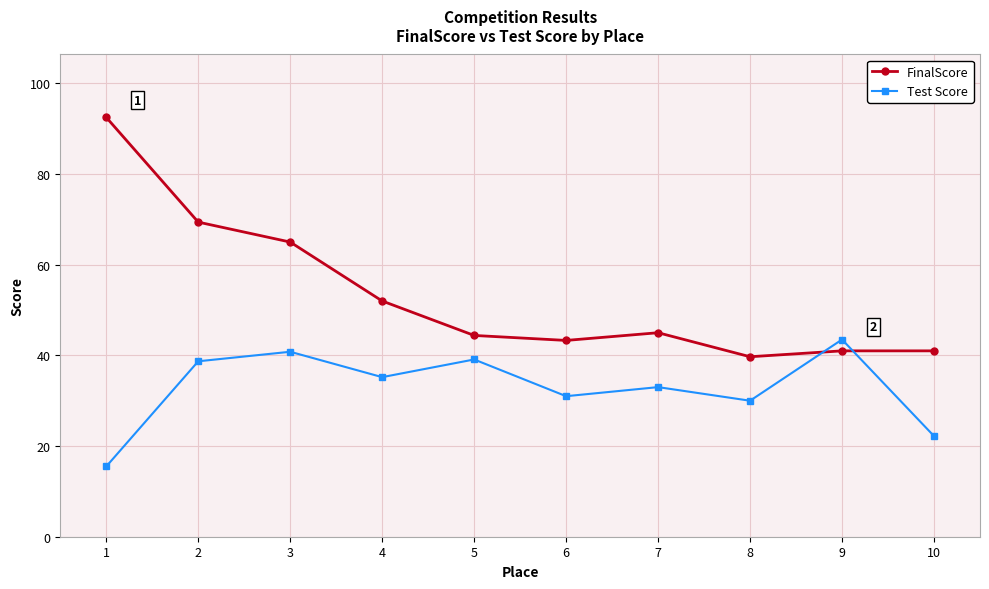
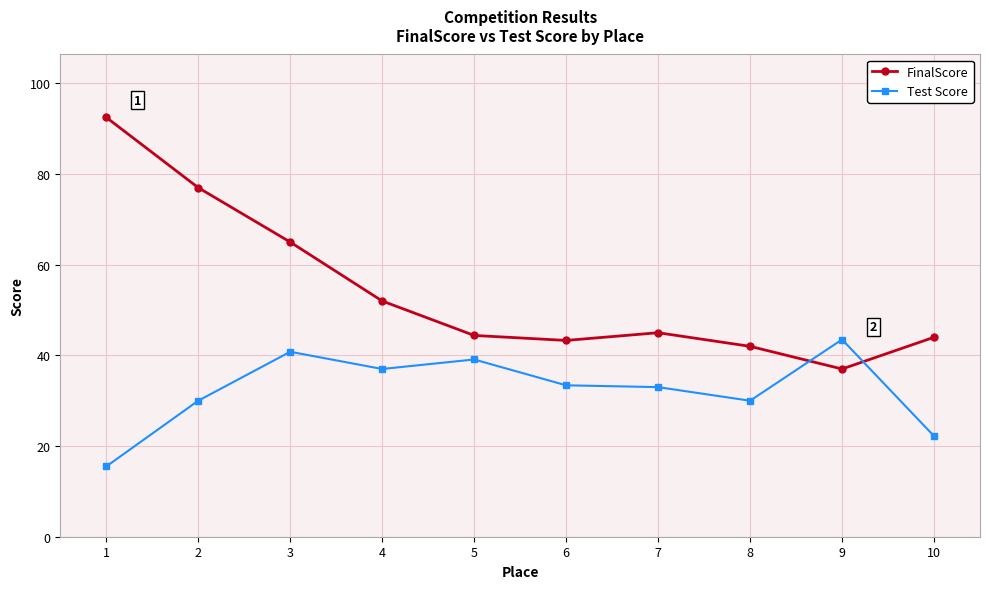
  {
    "FinalScore": {
      "1": 93,
-     "2": 69,
+     "2": 77,
      "3": 65,
      "4": 52,
      "5": 44,
      "6": 43,
      "7": 45,
-     "8": 40,
-     "9": 41,
-     "10": 41
+     "8": 42,
+     "9": 37,
+     "10": 44
    },
    "Test Score": {
      "1": 16,
-     "2": 39,
+     "2": 30,
      "3": 41,
-     "4": 35,
+     "4": 37,
      "5": 39,
-     "6": 31,
+     "6": 33,
      "7": 33,
      "8": 30,
      "9": 44,
      "10": 22
    }
  }
